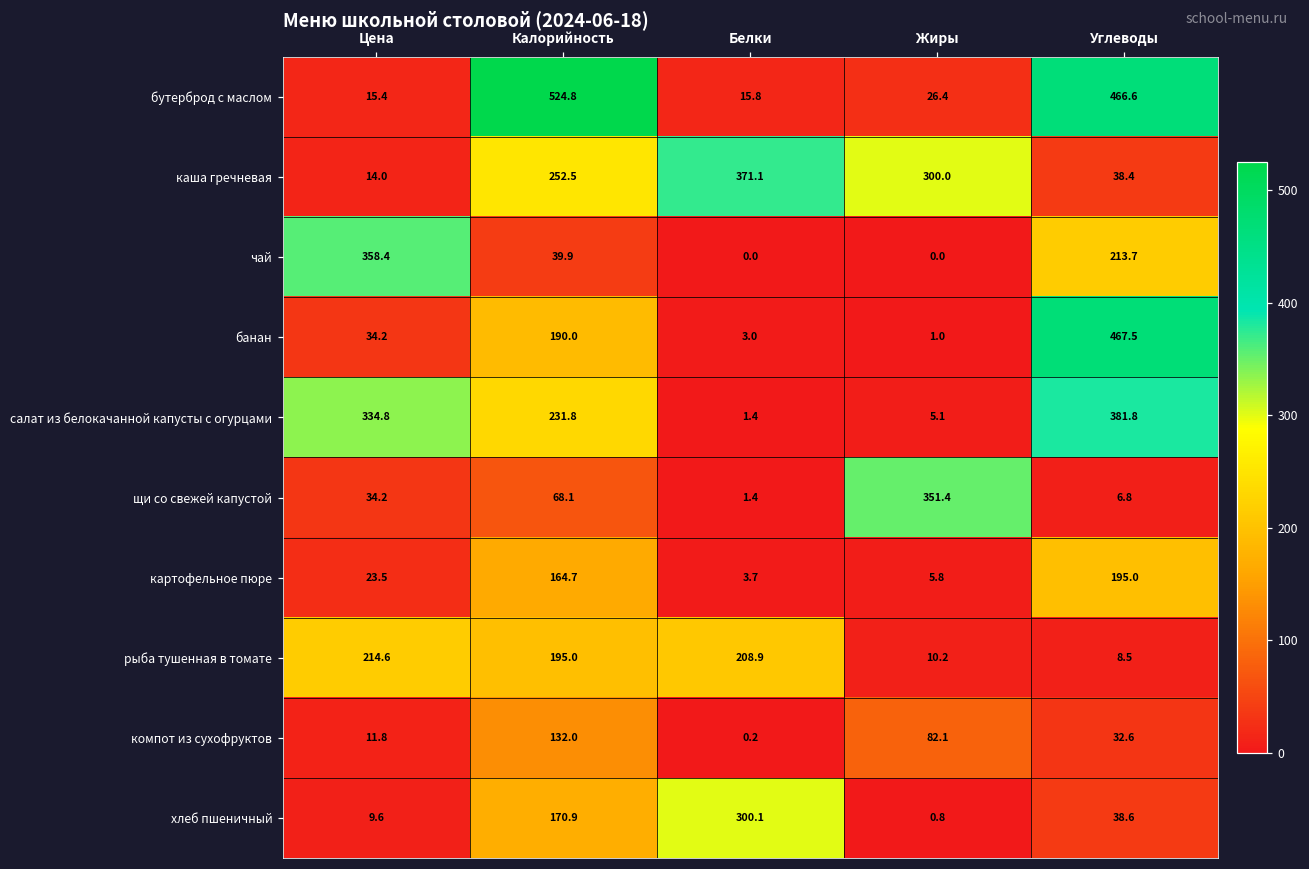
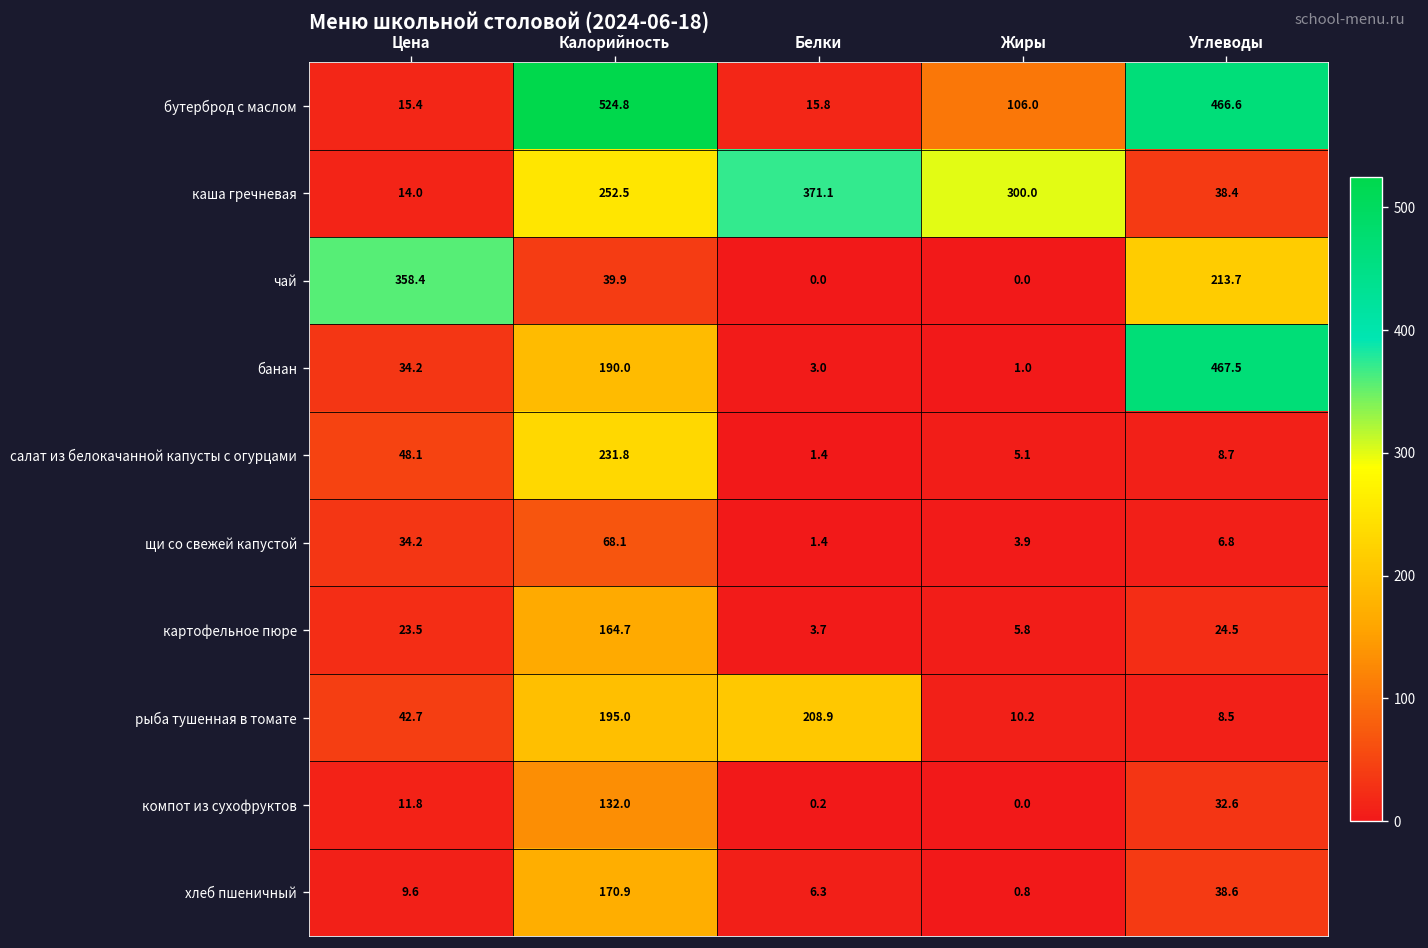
  {
    "бутерброд с маслом": {
      "Цена": 15.4,
      "Калорийность": 524.8,
      "Белки": 15.8,
-     "Жиры": 26.4,
+     "Жиры": 106.0,
      "Углеводы": 466.6
    },
    "каша гречневая": {
      "Цена": 14.0,
      "Калорийность": 252.5,
      "Белки": 371.1,
      "Жиры": 300.0,
      "Углеводы": 38.4
    },
    "чай": {
      "Цена": 358.4,
      "Калорийность": 39.9,
      "Белки": 0.0,
      "Жиры": 0.0,
      "Углеводы": 213.7
    },
    "банан": {
      "Цена": 34.2,
      "Калорийность": 190.0,
      "Белки": 3.0,
      "Жиры": 1.0,
      "Углеводы": 467.5
    },
    "салат из белокачанной капусты с огурцами": {
-     "Цена": 334.8,
+     "Цена": 48.1,
      "Калорийность": 231.8,
      "Белки": 1.4,
      "Жиры": 5.1,
-     "Углеводы": 381.8
+     "Углеводы": 8.7
    },
    "щи со свежей капустой": {
      "Цена": 34.2,
      "Калорийность": 68.1,
      "Белки": 1.4,
-     "Жиры": 351.4,
+     "Жиры": 3.9,
      "Углеводы": 6.8
    },
    "картофельное пюре": {
      "Цена": 23.5,
      "Калорийность": 164.7,
      "Белки": 3.7,
      "Жиры": 5.8,
-     "Углеводы": 195.0
+     "Углеводы": 24.5
    },
    "рыба тушенная в томате": {
-     "Цена": 214.6,
+     "Цена": 42.7,
      "Калорийность": 195.0,
      "Белки": 208.9,
      "Жиры": 10.2,
      "Углеводы": 8.5
    },
    "компот из сухофруктов": {
      "Цена": 11.8,
      "Калорийность": 132.0,
      "Белки": 0.2,
-     "Жиры": 82.1,
+     "Жиры": 0.0,
      "Углеводы": 32.6
    },
    "хлеб пшеничный": {
      "Цена": 9.6,
      "Калорийность": 170.9,
-     "Белки": 300.1,
+     "Белки": 6.3,
      "Жиры": 0.8,
      "Углеводы": 38.6
    }
  }
